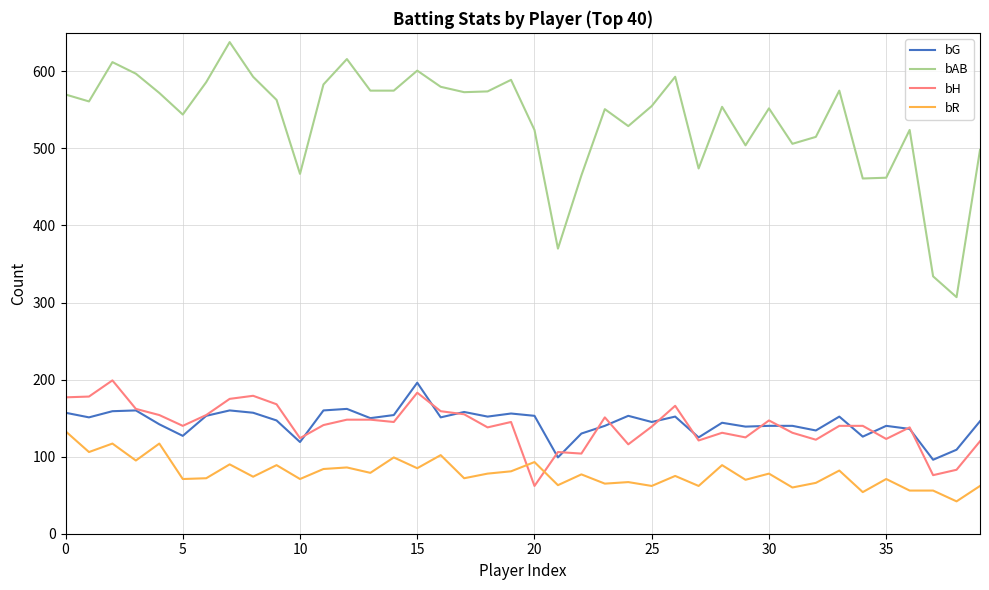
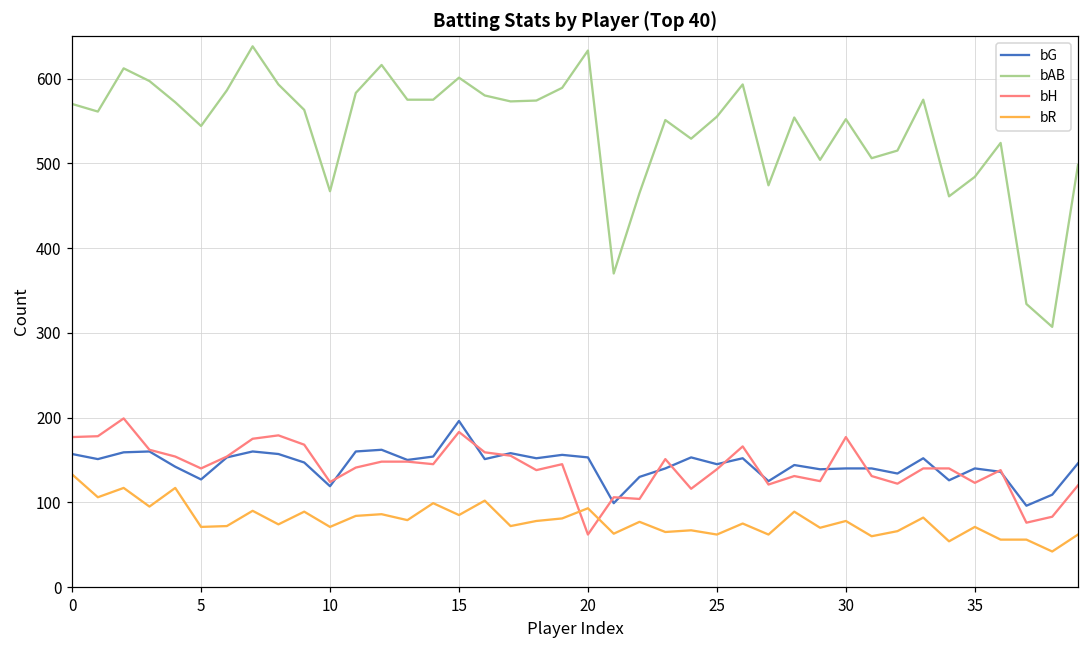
  {
    "bG": {
      "0": 160,
      "5": 130,
      "10": 120,
      "15": 200,
      "20": 150,
      "25": 150,
      "30": 140,
      "35": 140
    },
    "bAB": {
      "0": 570,
      "5": 540,
      "10": 470,
      "15": 600,
-     "20": 520,
+     "20": 630,
      "25": 560,
      "30": 550,
-     "35": 460
+     "35": 480
    },
    "bH": {
      "0": 180,
      "5": 140,
      "10": 120,
      "15": 180,
      "20": 60,
      "25": 140,
-     "30": 150,
+     "30": 180,
      "35": 120
    },
    "bR": {
      "0": 130,
      "5": 70,
      "10": 70,
      "15": 90,
      "20": 90,
      "25": 60,
      "30": 80,
      "35": 70
    }
  }
